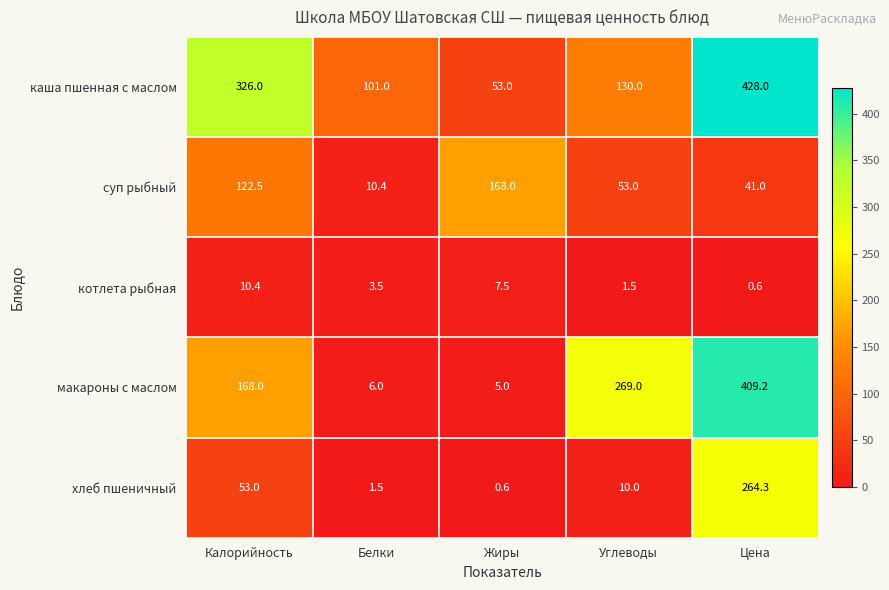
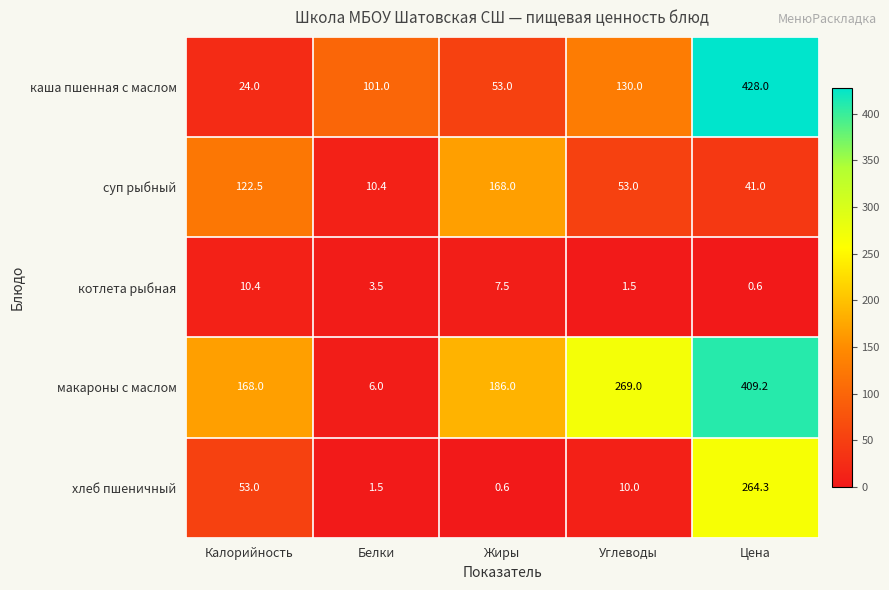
  {
    "каша пшенная с маслом": {
-     "Калорийность": 326.0,
+     "Калорийность": 24.0,
      "Белки": 101.0,
      "Жиры": 53.0,
      "Углеводы": 130.0,
      "Цена": 428.0
    },
    "суп рыбный": {
      "Калорийность": 122.5,
      "Белки": 10.4,
      "Жиры": 168.0,
      "Углеводы": 53.0,
      "Цена": 41.0
    },
    "котлета рыбная": {
      "Калорийность": 10.4,
      "Белки": 3.5,
      "Жиры": 7.5,
      "Углеводы": 1.5,
      "Цена": 0.6
    },
    "макароны с маслом": {
      "Калорийность": 168.0,
      "Белки": 6.0,
-     "Жиры": 5.0,
+     "Жиры": 186.0,
      "Углеводы": 269.0,
      "Цена": 409.2
    },
    "хлеб пшеничный": {
      "Калорийность": 53.0,
      "Белки": 1.5,
      "Жиры": 0.6,
      "Углеводы": 10.0,
      "Цена": 264.3
    }
  }
